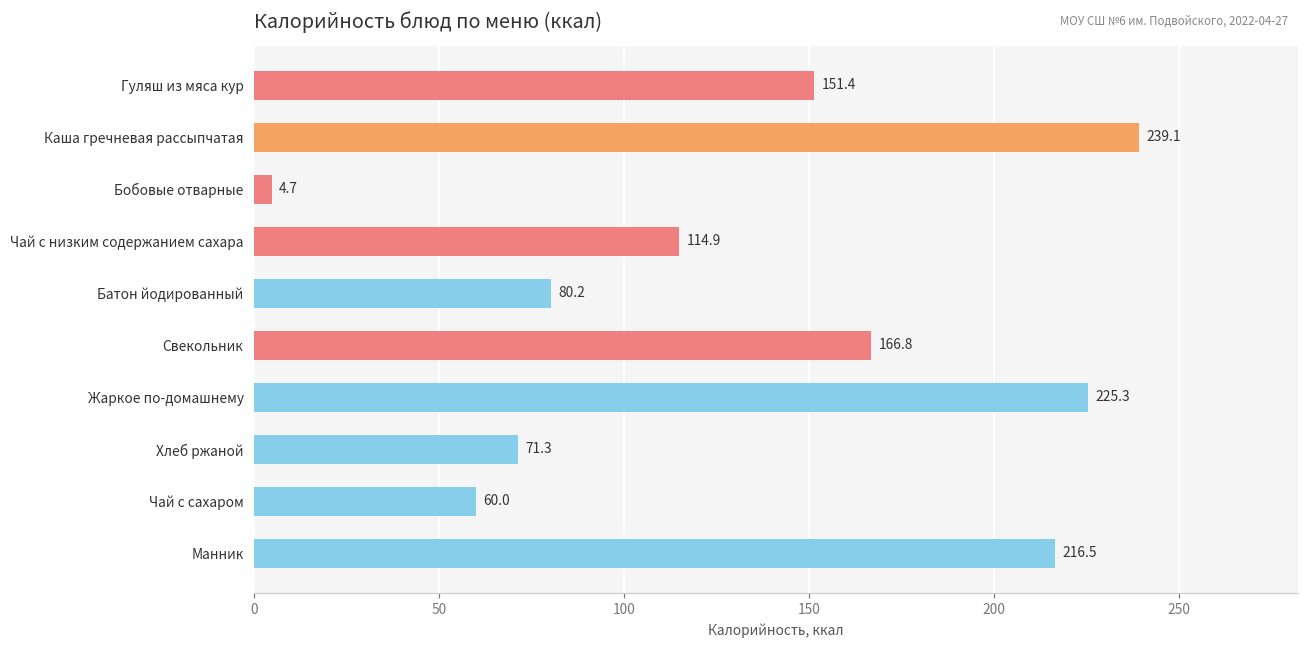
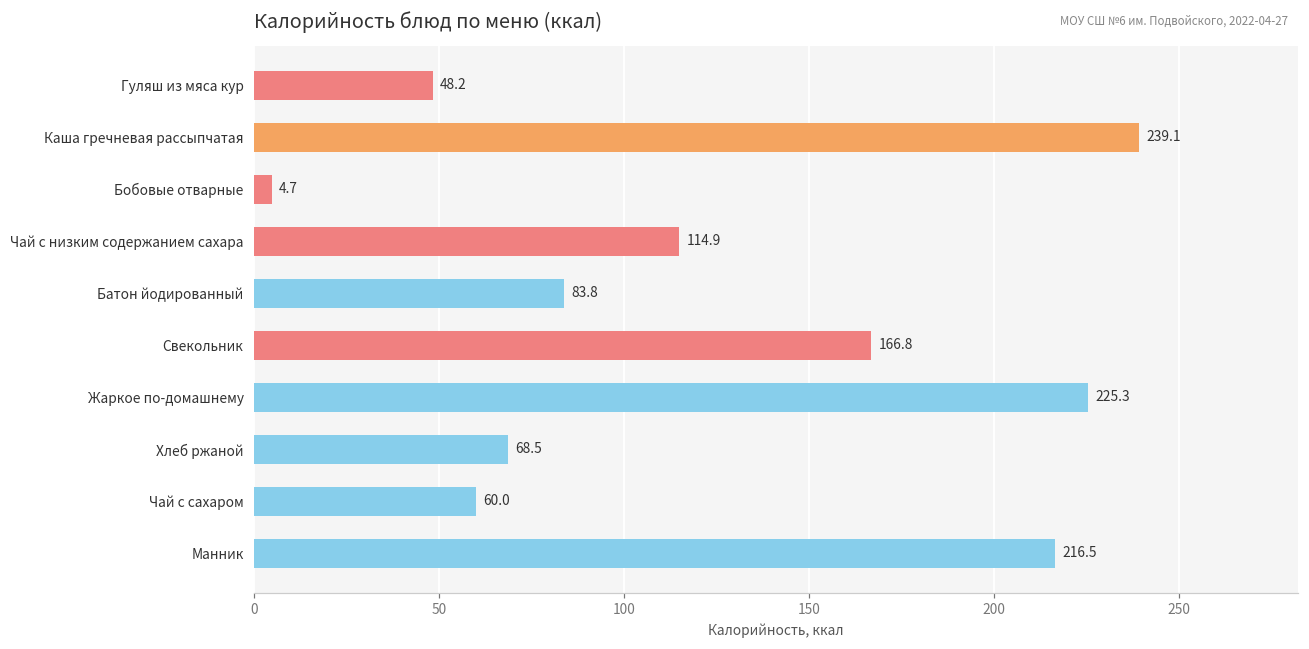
  {
-   "Гуляш из мяса кур": 151.4,
+   "Гуляш из мяса кур": 48.2,
    "Каша гречневая рассыпчатая": 239.1,
    "Бобовые отварные": 4.7,
    "Чай с низким содержанием сахара": 114.9,
-   "Батон йодированный": 80.2,
+   "Батон йодированный": 83.8,
    "Свекольник": 166.8,
    "Жаркое по-домашнему": 225.3,
-   "Хлеб ржаной": 71.3,
+   "Хлеб ржаной": 68.5,
    "Чай с сахаром": 60.0,
    "Манник": 216.5
  }
